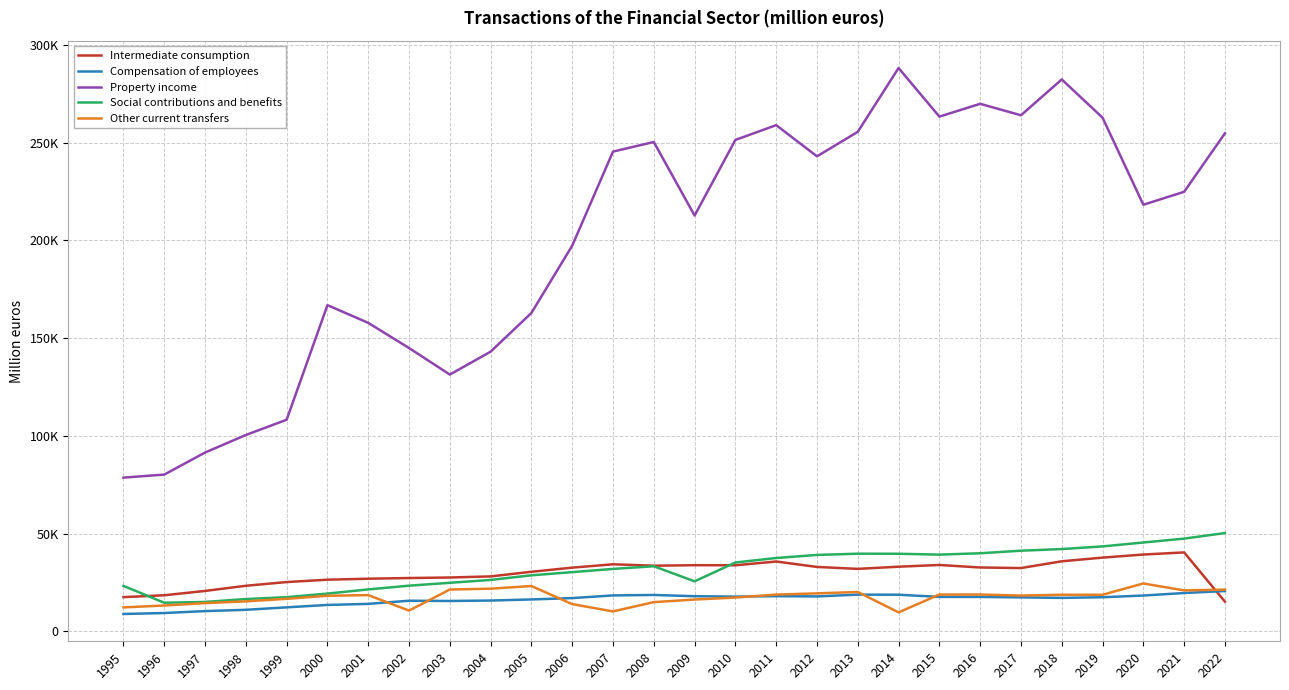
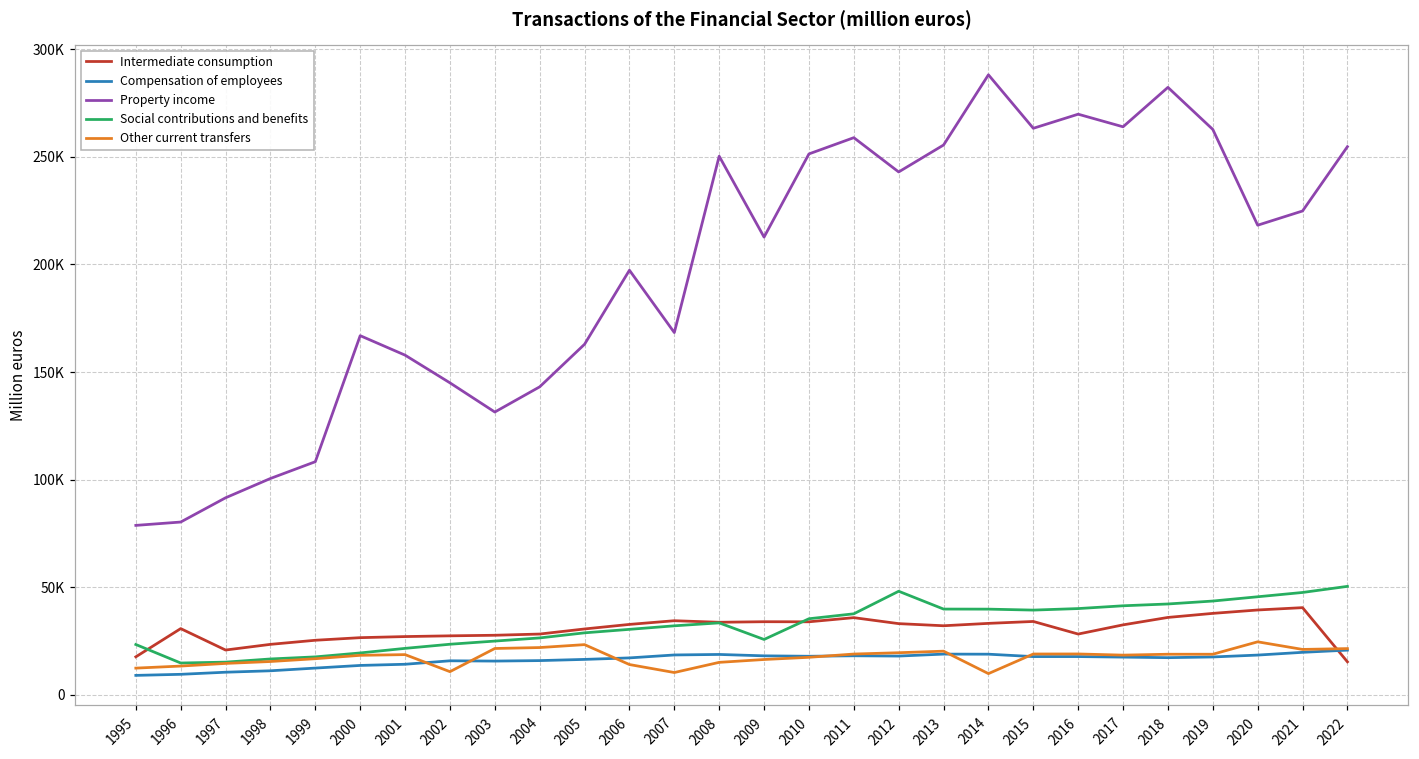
  {
    "Intermediate consumption": {
      "1995": 18000,
-     "1996": 19000,
+     "1996": 31000,
      "1997": 21000,
      "1998": 23000,
      "1999": 25000,
      "2000": 26000,
      "2001": 27000,
      "2002": 27000,
      "2003": 28000,
      "2004": 28000,
      "2005": 31000,
      "2006": 33000,
      "2007": 34000,
      "2009": 34000,
      "2010": 34000,
      "2011": 36000,
      "2012": 33000,
      "2013": 32000,
      "2014": 33000,
      "2015": 34000,
-     "2016": 33000,
+     "2016": 28000,
      "2017": 32000,
      "2018": 36000,
      "2019": 38000,
      "2020": 39000,
      "2021": 40000,
      "2022": 15000
    },
    "Compensation of employees": {
      "1995": 9000,
      "1996": 9000,
      "1997": 10000,
      "1998": 11000,
      "1999": 12000,
      "2000": 14000,
      "2001": 14000,
      "2002": 16000,
      "2003": 16000,
      "2004": 16000,
      "2005": 16000,
      "2006": 17000,
      "2007": 18000,
      "2008": 19000,
      "2009": 18000,
      "2012": 18000,
      "2013": 19000,
      "2014": 19000,
      "2018": 17000,
      "2020": 18000,
      "2021": 20000
    },
    "Property income": {
      "1995": 79000,
      "1996": 80000,
      "1997": 92000,
      "1998": 100000,
      "1999": 108000,
      "2000": 167000,
      "2001": 158000,
      "2002": 145000,
      "2003": 131000,
      "2004": 143000,
      "2005": 163000,
      "2006": 197000,
-     "2007": 245000,
+     "2007": 168000,
      "2008": 250000,
      "2009": 213000,
      "2010": 251000,
      "2011": 259000,
      "2012": 243000,
      "2013": 256000,
      "2014": 288000,
      "2015": 263000,
      "2016": 270000,
      "2017": 264000,
      "2018": 282000,
      "2019": 263000,
      "2020": 218000,
      "2021": 225000,
      "2022": 255000
    },
    "Social contributions and benefits": {
      "1995": 23000,
      "1996": 15000,
      "2001": 21000,
      "2002": 23000,
      "2003": 25000,
      "2004": 26000,
      "2005": 29000,
      "2006": 30000,
      "2007": 32000,
      "2009": 26000,
      "2010": 35000,
      "2011": 38000,
-     "2012": 39000,
+     "2012": 48000,
      "2013": 40000,
      "2014": 40000,
      "2015": 39000,
      "2016": 40000,
      "2017": 41000,
      "2018": 42000,
      "2019": 43000,
      "2020": 45000,
      "2021": 47000,
      "2022": 50000
    },
    "Other current transfers": {
      "1995": 12000,
      "1996": 13000,
      "2001": 19000,
      "2002": 11000,
      "2003": 21000,
      "2004": 22000,
      "2005": 23000,
      "2006": 14000,
      "2007": 10000,
      "2008": 15000,
      "2009": 16000,
      "2012": 19000,
      "2013": 20000,
      "2014": 10000,
      "2018": 19000,
      "2020": 25000,
      "2021": 21000
    }
  }
